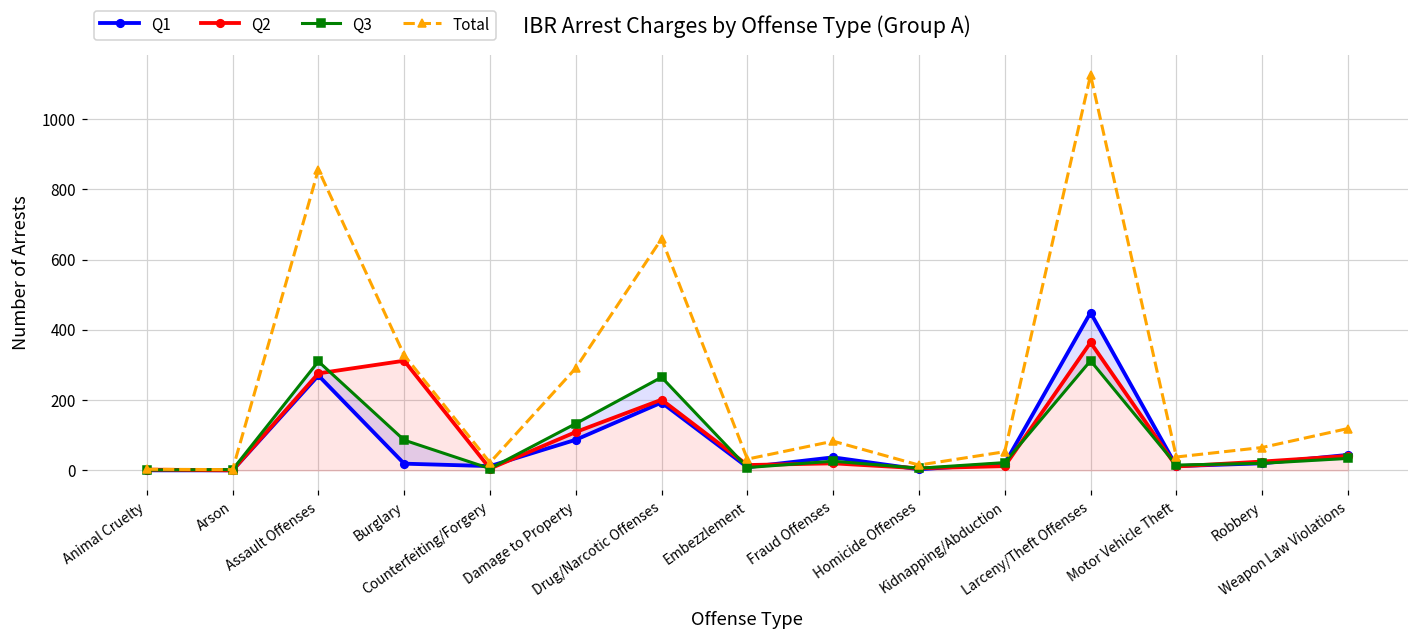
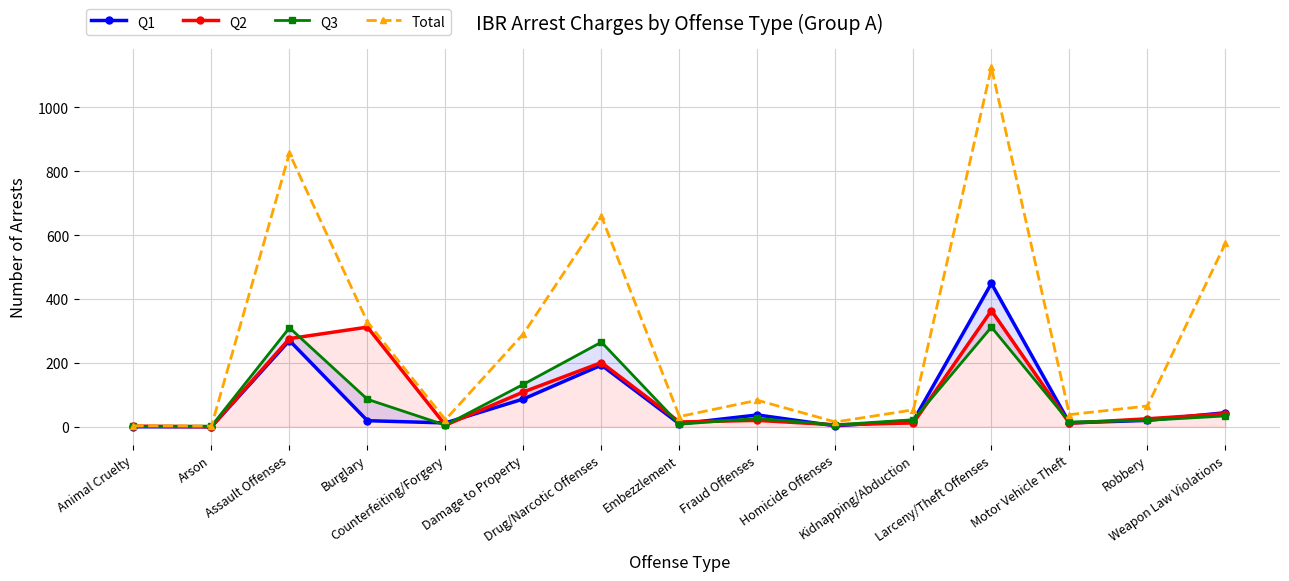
  {
    "Q2": {
      "Burglary": 310,
      "Damage to Property": 110,
      "Larceny/Theft Offenses": 360
    },
    "Q3": {
      "Larceny/Theft Offenses": 310
    },
    "Total": {
      "Assault Offenses": 860,
      "Burglary": 330,
      "Counterfeiting/Forgery": 20,
      "Damage to Property": 290,
      "Drug/Narcotic Offenses": 660,
      "Embezzlement": 30,
      "Fraud Offenses": 80,
      "Homicide Offenses": 20,
      "Kidnapping/Abduction": 50,
      "Larceny/Theft Offenses": 1130,
      "Motor Vehicle Theft": 40,
      "Robbery": 70,
-     "Weapon Law Violations": 120
+     "Weapon Law Violations": 570
    }
  }
